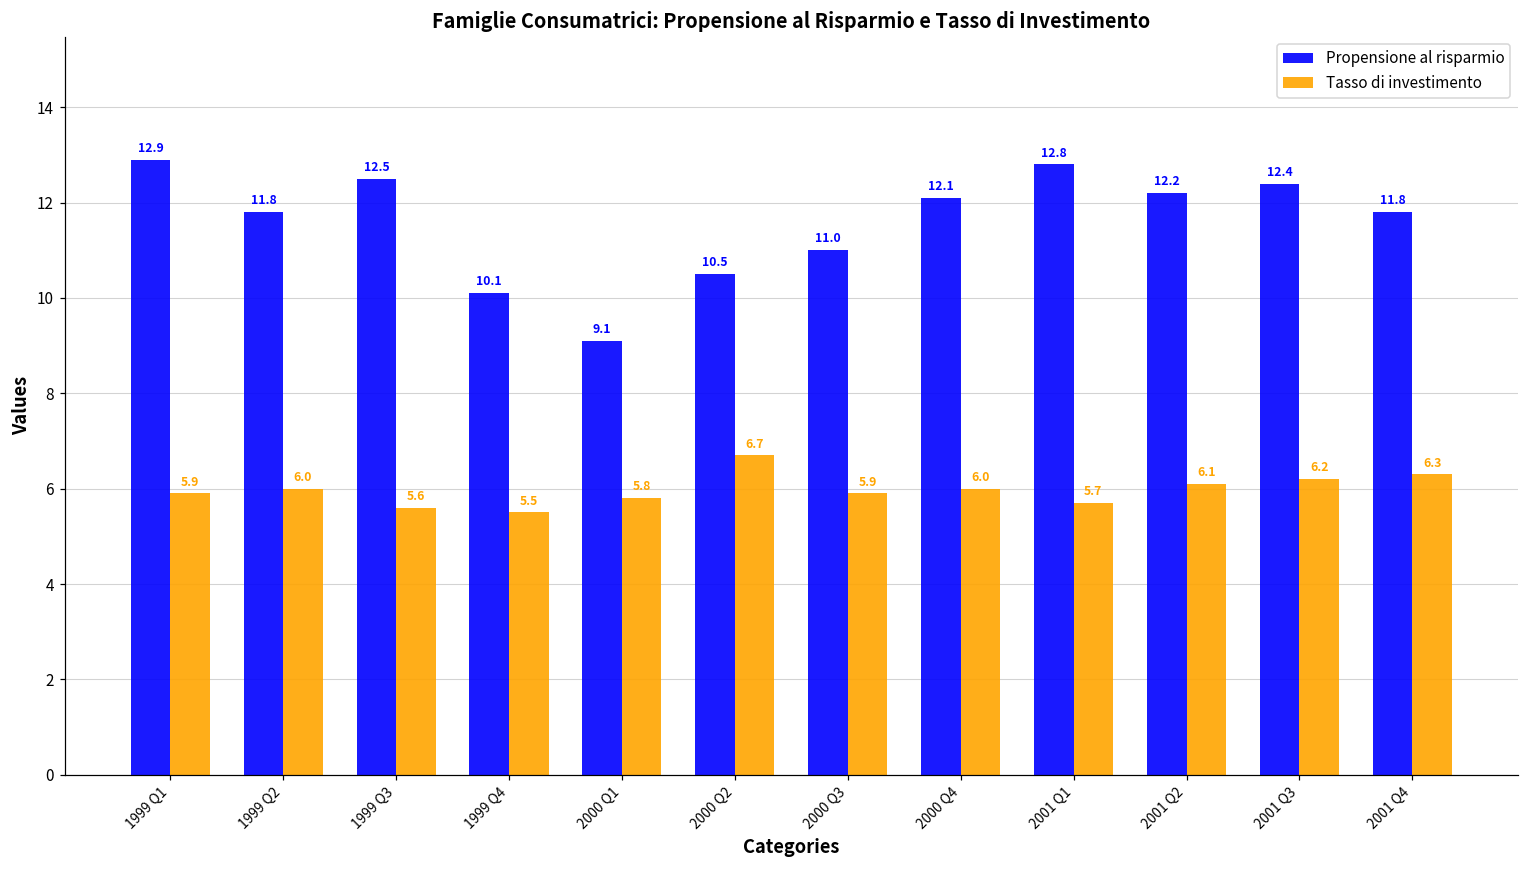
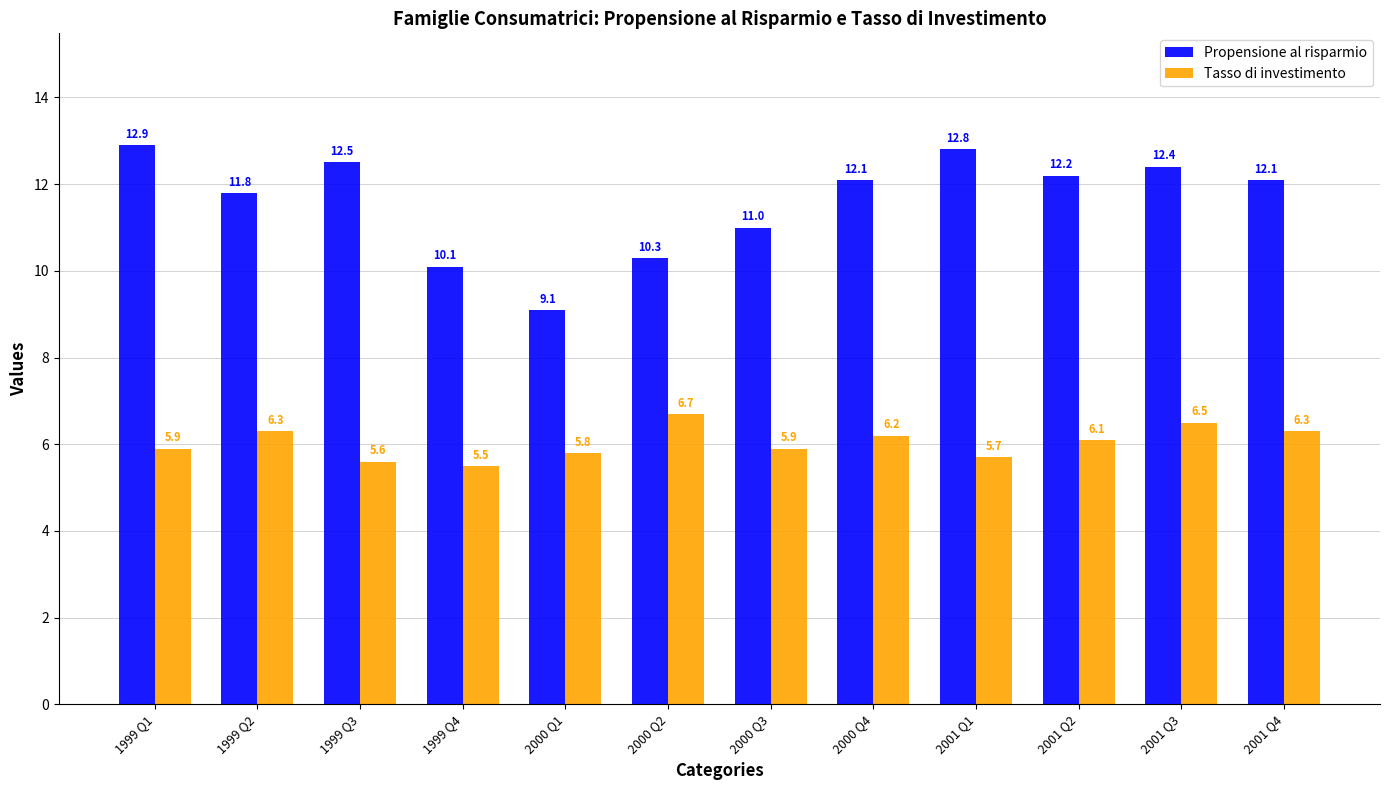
  {
    "Propensione al risparmio": {
      "1999 Q1": 12.9,
      "1999 Q2": 11.8,
      "1999 Q3": 12.5,
      "1999 Q4": 10.1,
      "2000 Q1": 9.1,
-     "2000 Q2": 10.5,
+     "2000 Q2": 10.3,
      "2000 Q3": 11.0,
      "2000 Q4": 12.1,
      "2001 Q1": 12.8,
      "2001 Q2": 12.2,
      "2001 Q3": 12.4,
-     "2001 Q4": 11.8
+     "2001 Q4": 12.1
    },
    "Tasso di investimento": {
      "1999 Q1": 5.9,
-     "1999 Q2": 6.0,
+     "1999 Q2": 6.3,
      "1999 Q3": 5.6,
      "1999 Q4": 5.5,
      "2000 Q1": 5.8,
      "2000 Q2": 6.7,
      "2000 Q3": 5.9,
-     "2000 Q4": 6.0,
+     "2000 Q4": 6.2,
      "2001 Q1": 5.7,
      "2001 Q2": 6.1,
-     "2001 Q3": 6.2,
+     "2001 Q3": 6.5,
      "2001 Q4": 6.3
    }
  }
